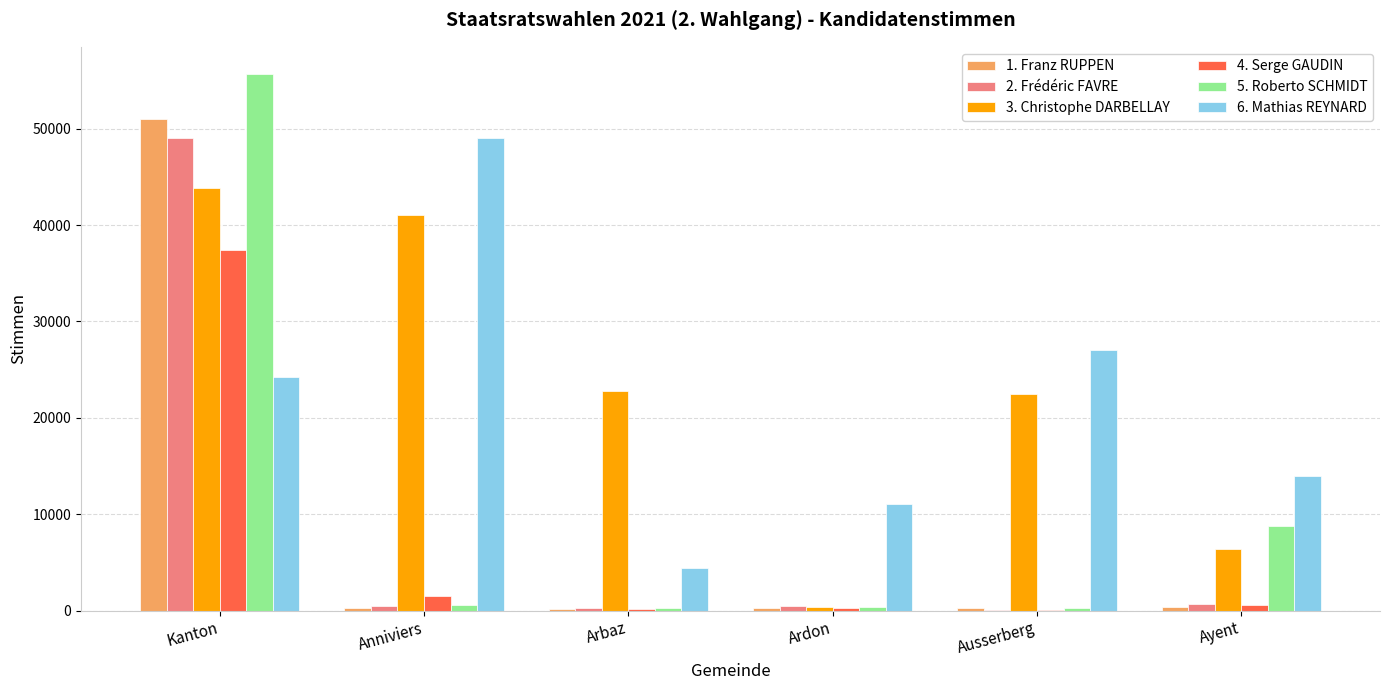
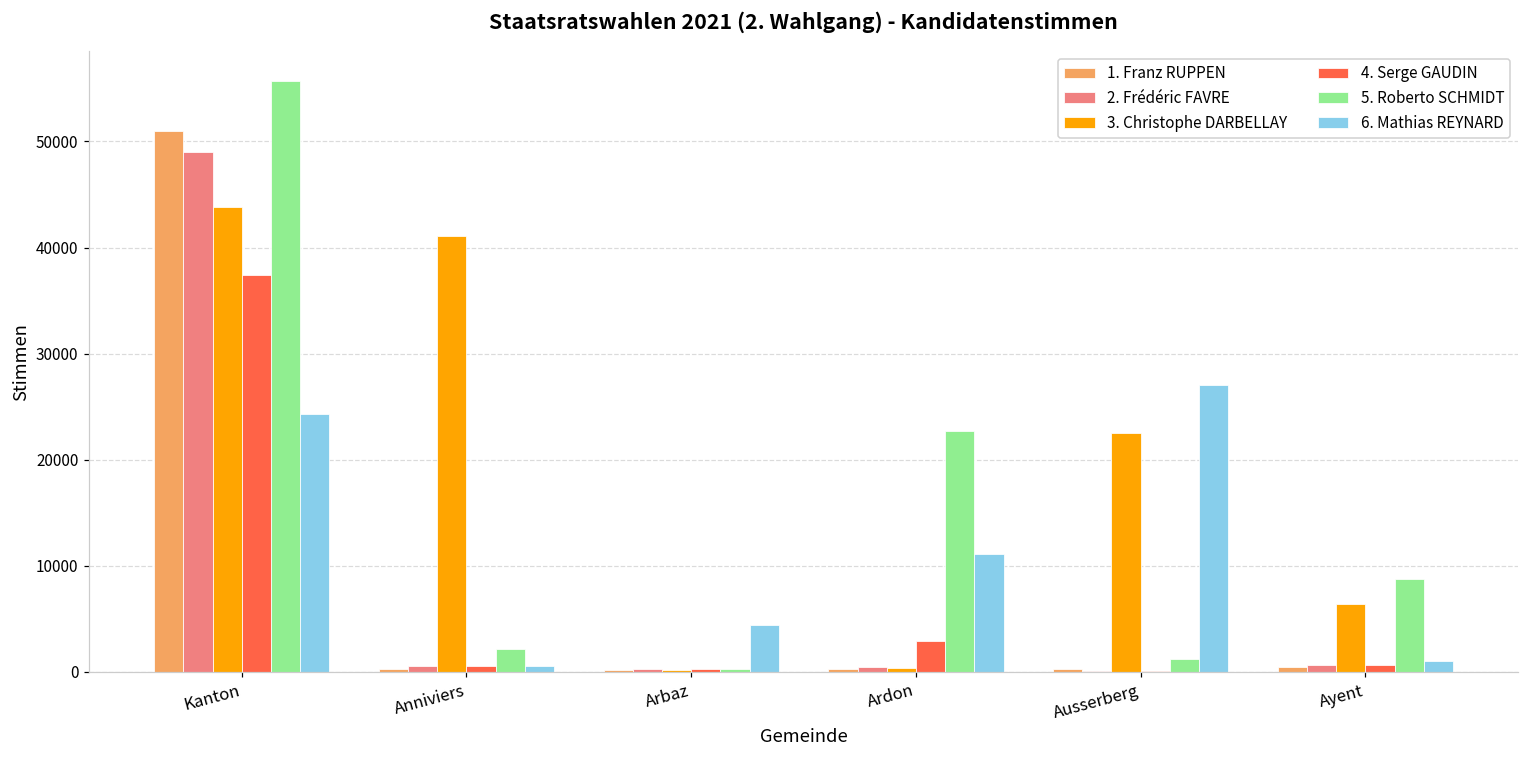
  {
    "3. Christophe DARBELLAY": {
      "Kanton": 44000,
      "Anniviers": 41000,
-     "Arbaz": 23000,
+     "Arbaz": 0,
      "Ardon": 0,
      "Ausserberg": 23000,
      "Ayent": 6000
    },
    "4. Serge GAUDIN": {
      "Kanton": 37000,
-     "Anniviers": 1500,
-     "Ardon": 0,
+     "Anniviers": 500,
+     "Ardon": 3000,
      "Ayent": 1000
    },
    "5. Roberto SCHMIDT": {
      "Kanton": 56000,
-     "Anniviers": 1000,
-     "Ardon": 0,
-     "Ausserberg": 0,
+     "Anniviers": 2000,
+     "Ardon": 23000,
+     "Ausserberg": 1000,
      "Ayent": 9000
    },
    "6. Mathias REYNARD": {
      "Kanton": 24000,
-     "Anniviers": 49000,
+     "Anniviers": 1000,
      "Arbaz": 4000,
      "Ardon": 11000,
      "Ausserberg": 27000,
-     "Ayent": 14000
+     "Ayent": 1000
    }
  }
